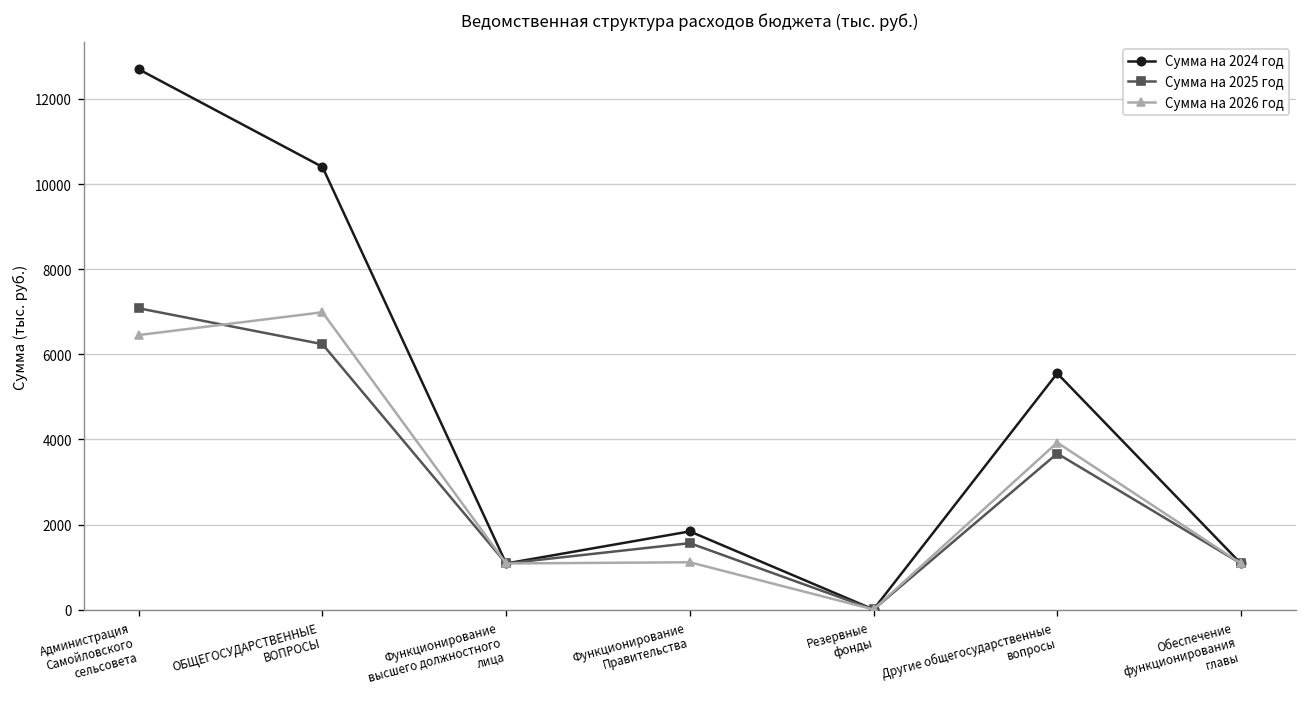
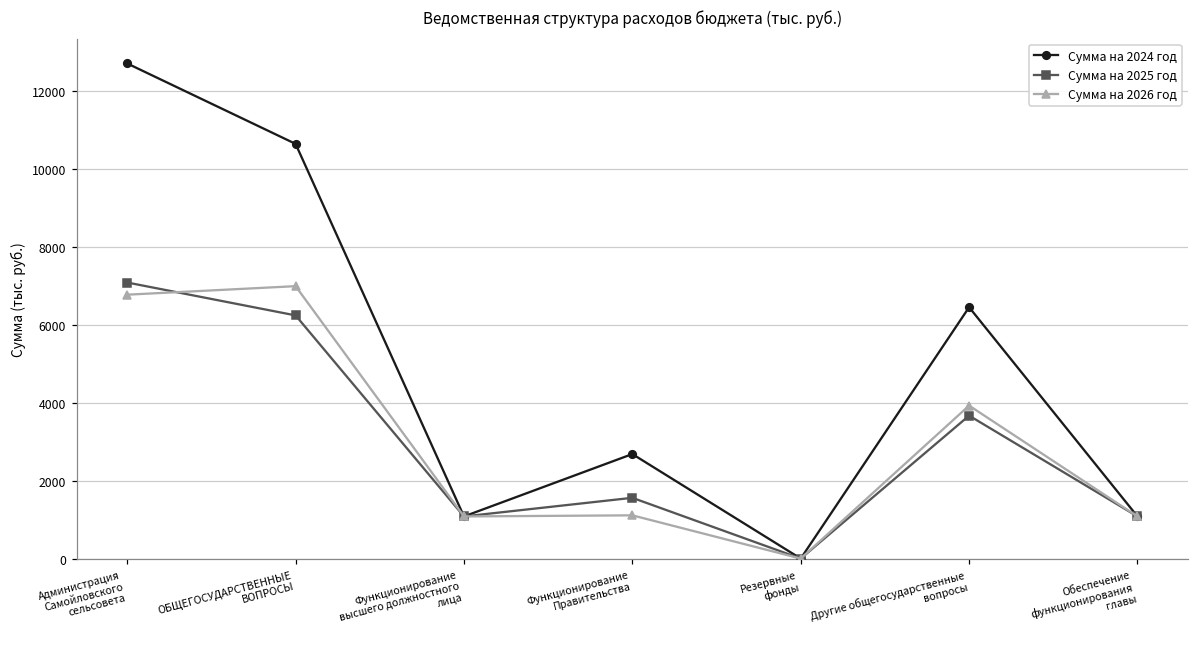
  {
    "Сумма на 2024 год": {
      "Администрация Самойловского сельсовета": 12700,
-     "ОБЩЕГОСУДАРСТВЕННЫЕ ВОПРОСЫ": 10400,
-     "Функционирование Правительства": 1800,
-     "Другие общегосударственные вопросы": 5600
+     "ОБЩЕГОСУДАРСТВЕННЫЕ ВОПРОСЫ": 10600,
+     "Функционирование Правительства": 2700,
+     "Другие общегосударственные вопросы": 6400
    },
    "Сумма на 2025 год": {
      "Администрация Самойловского сельсовета": 7100,
      "ОБЩЕГОСУДАРСТВЕННЫЕ ВОПРОСЫ": 6200,
      "Функционирование Правительства": 1600,
      "Другие общегосударственные вопросы": 3700
    },
    "Сумма на 2026 год": {
-     "Администрация Самойловского сельсовета": 6500,
+     "Администрация Самойловского сельсовета": 6800,
      "ОБЩЕГОСУДАРСТВЕННЫЕ ВОПРОСЫ": 7000,
      "Функционирование Правительства": 1100,
      "Другие общегосударственные вопросы": 3900
    }
  }
